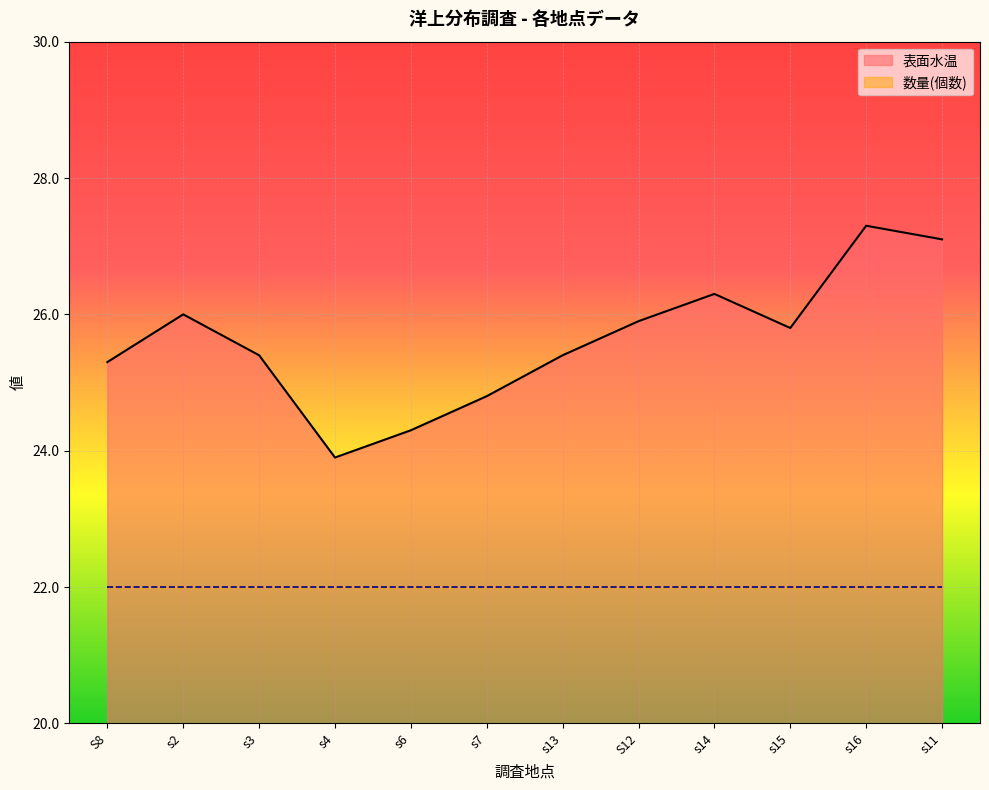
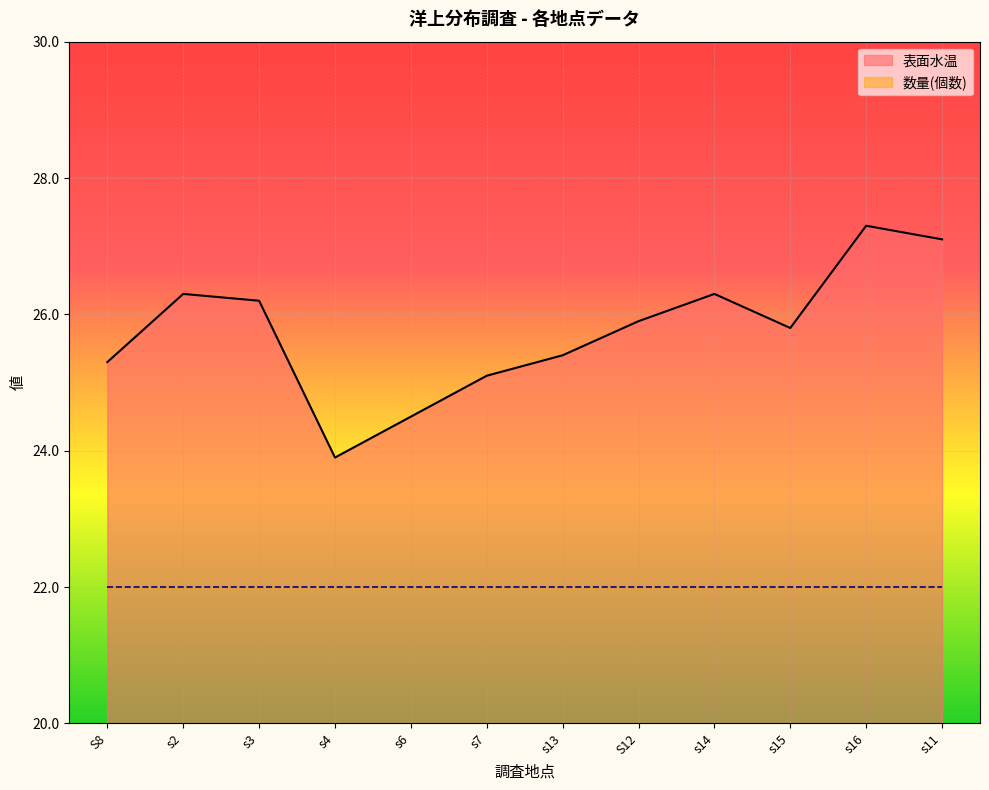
  {
    "表面水温": {
      "S8": 25.3,
-     "s2": 26.0,
-     "s3": 25.4,
+     "s2": 26.3,
+     "s3": 26.2,
      "s4": 23.9,
-     "s6": 24.3,
-     "s7": 24.8,
+     "s6": 24.5,
+     "s7": 25.1,
      "s13": 25.4,
      "S12": 25.9,
      "s14": 26.3,
      "s15": 25.8,
      "s16": 27.3,
      "s11": 27.1
    },
    "数量(個数)": {
      "S8": 22.0,
      "s2": 22.0,
      "s3": 22.0,
      "s4": 22.0,
      "s6": 22.0,
      "s7": 22.0,
      "s13": 22.0,
      "S12": 22.0,
      "s14": 22.0,
      "s15": 22.0,
      "s16": 22.0,
      "s11": 22.0
    }
  }
